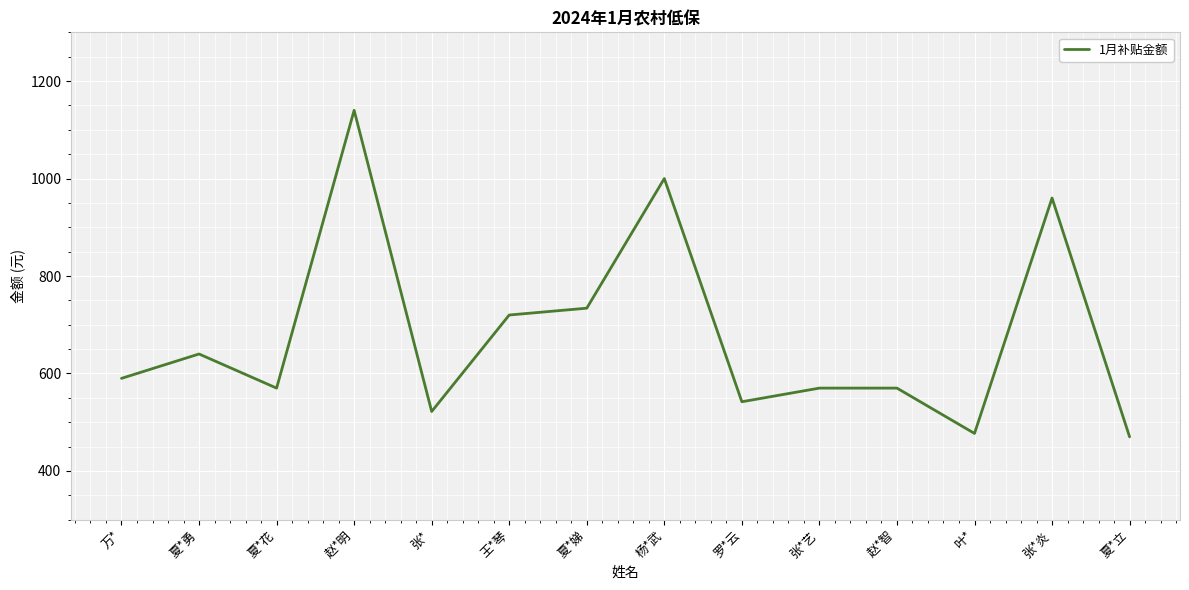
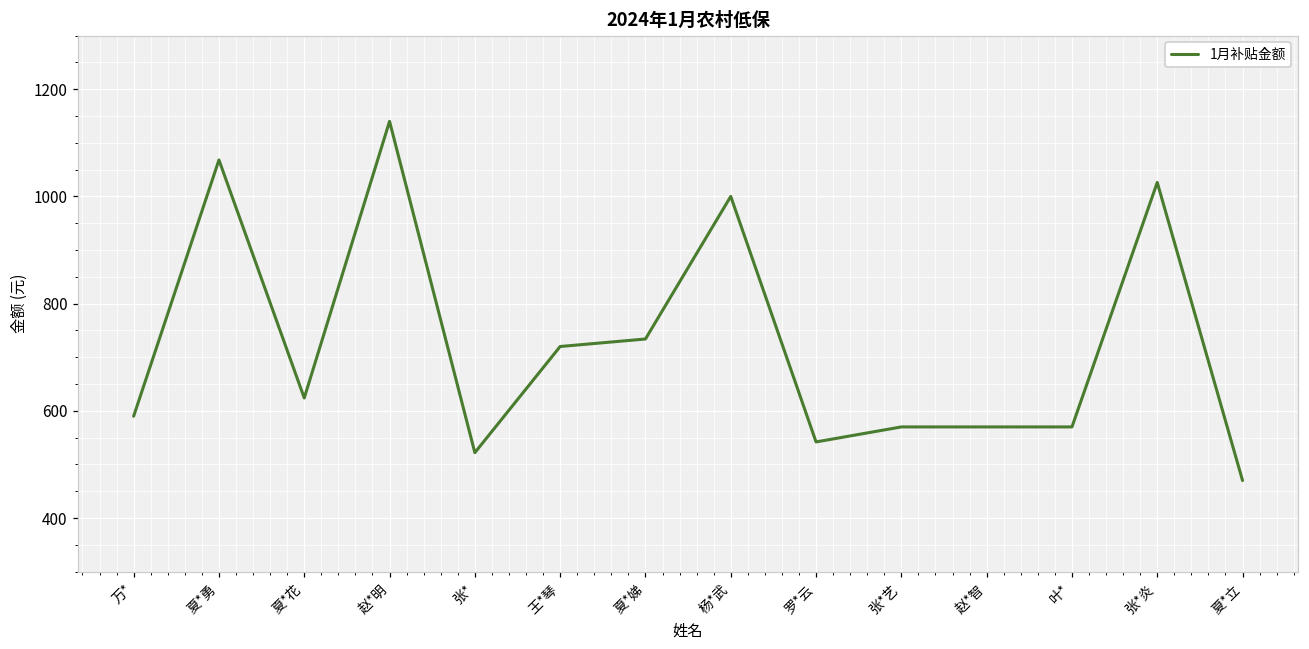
  {
    "万*": 590,
-   "夏*勇": 640,
-   "夏*花": 570,
+   "夏*勇": 1070,
+   "夏*花": 620,
    "赵*明": 1140,
    "张*": 520,
    "王*琴": 720,
    "夏*娣": 730,
    "杨*武": 1000,
    "罗*云": 540,
    "张*艺": 570,
    "赵*智": 570,
-   "叶*": 480,
-   "张*炎": 960,
+   "叶*": 570,
+   "张*炎": 1030,
    "夏*立": 470
  }
